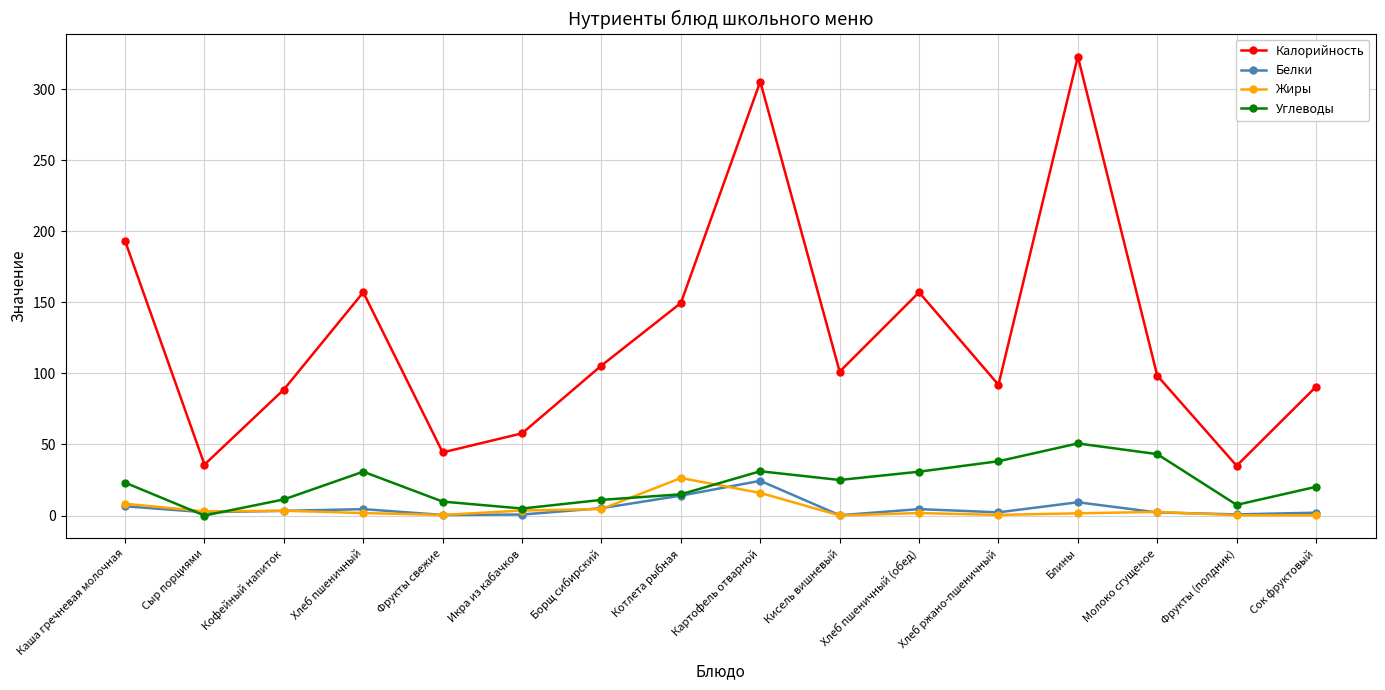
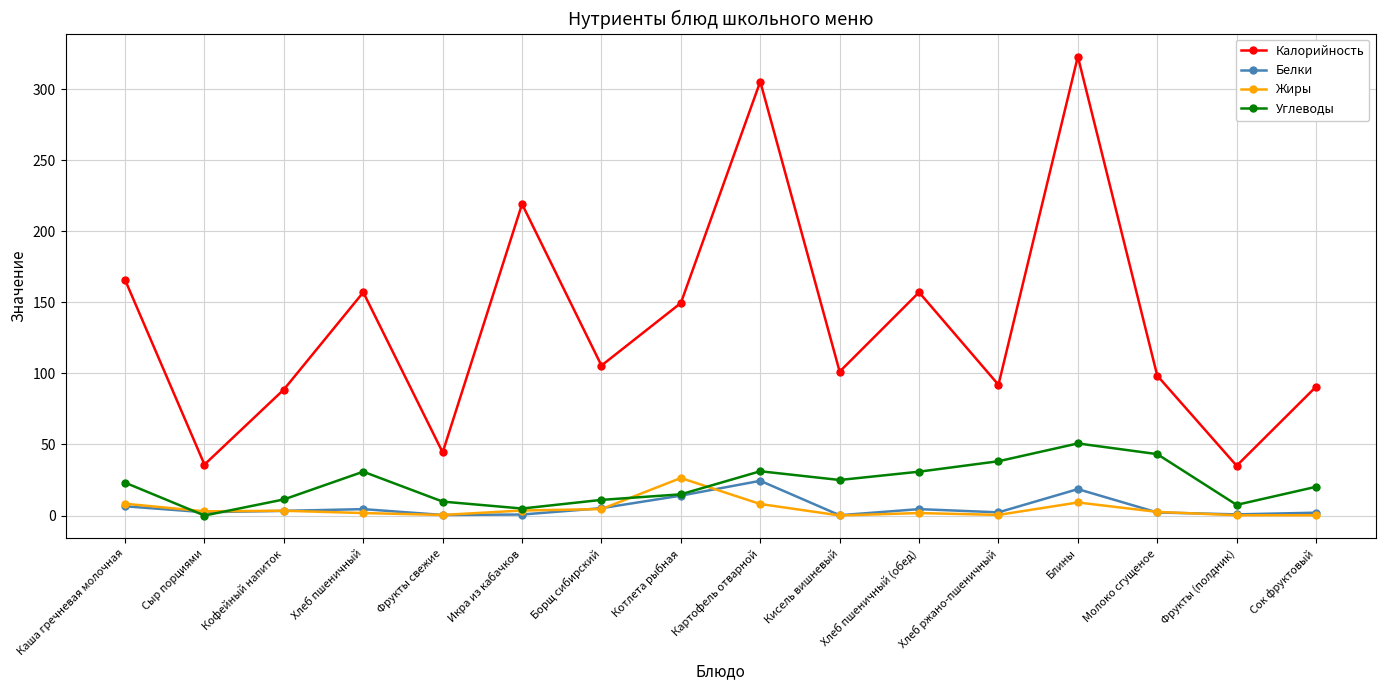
  {
    "Калорийность": {
-     "Каша гречневая молочная": 193,
+     "Каша гречневая молочная": 166,
      "Сыр порциями": 36,
      "Кофейный напиток": 89,
      "Хлеб пшеничный": 157,
      "Фрукты свежие": 44,
-     "Икра из кабачков": 58,
+     "Икра из кабачков": 219,
      "Борщ сибирский": 106,
      "Котлета рыбная": 149,
      "Картофель отварной": 305,
      "Кисель вишневый": 101,
      "Хлеб пшеничный (обед)": 157,
      "Хлеб ржано-пшеничный": 92,
      "Блины": 323,
      "Молоко сгущеное": 98,
      "Фрукты (полдник)": 35,
      "Сок фруктовый": 91
    },
    "Белки": {
      "Каша гречневая молочная": 7,
      "Хлеб пшеничный": 5,
      "Икра из кабачков": 1,
      "Картофель отварной": 24,
      "Хлеб пшеничный (обед)": 5,
      "Хлеб ржано-пшеничный": 2,
-     "Блины": 9
+     "Блины": 19
    },
    "Жиры": {
      "Каша гречневая молочная": 8,
      "Хлеб пшеничный": 2,
      "Котлета рыбная": 26,
-     "Картофель отварной": 16,
+     "Картофель отварной": 8,
      "Хлеб пшеничный (обед)": 2,
      "Хлеб ржано-пшеничный": 0,
-     "Блины": 2
+     "Блины": 9
    },
    "Углеводы": {
      "Каша гречневая молочная": 23,
      "Сыр порциями": 0,
      "Кофейный напиток": 11,
      "Хлеб пшеничный": 31,
      "Фрукты свежие": 10,
      "Борщ сибирский": 11,
      "Картофель отварной": 31,
      "Кисель вишневый": 25,
      "Хлеб пшеничный (обед)": 31,
      "Хлеб ржано-пшеничный": 38,
      "Блины": 51,
      "Молоко сгущеное": 43,
      "Фрукты (полдник)": 8,
      "Сок фруктовый": 20
    }
  }
